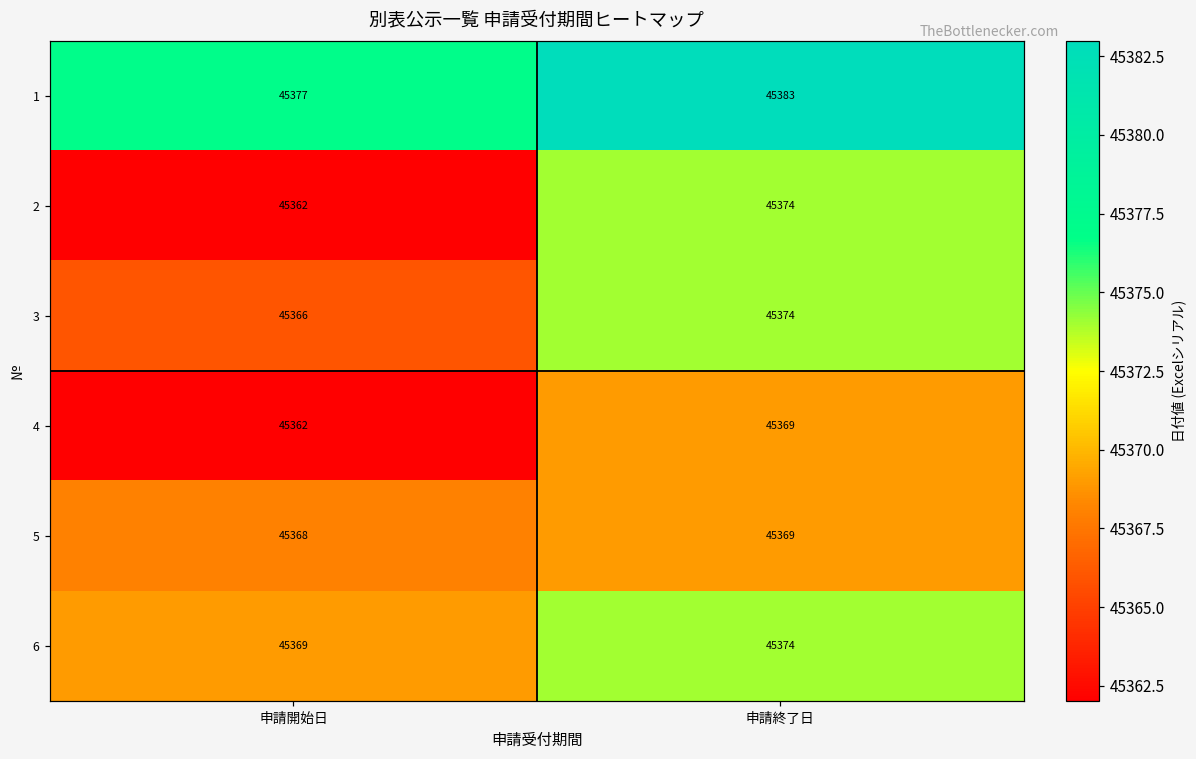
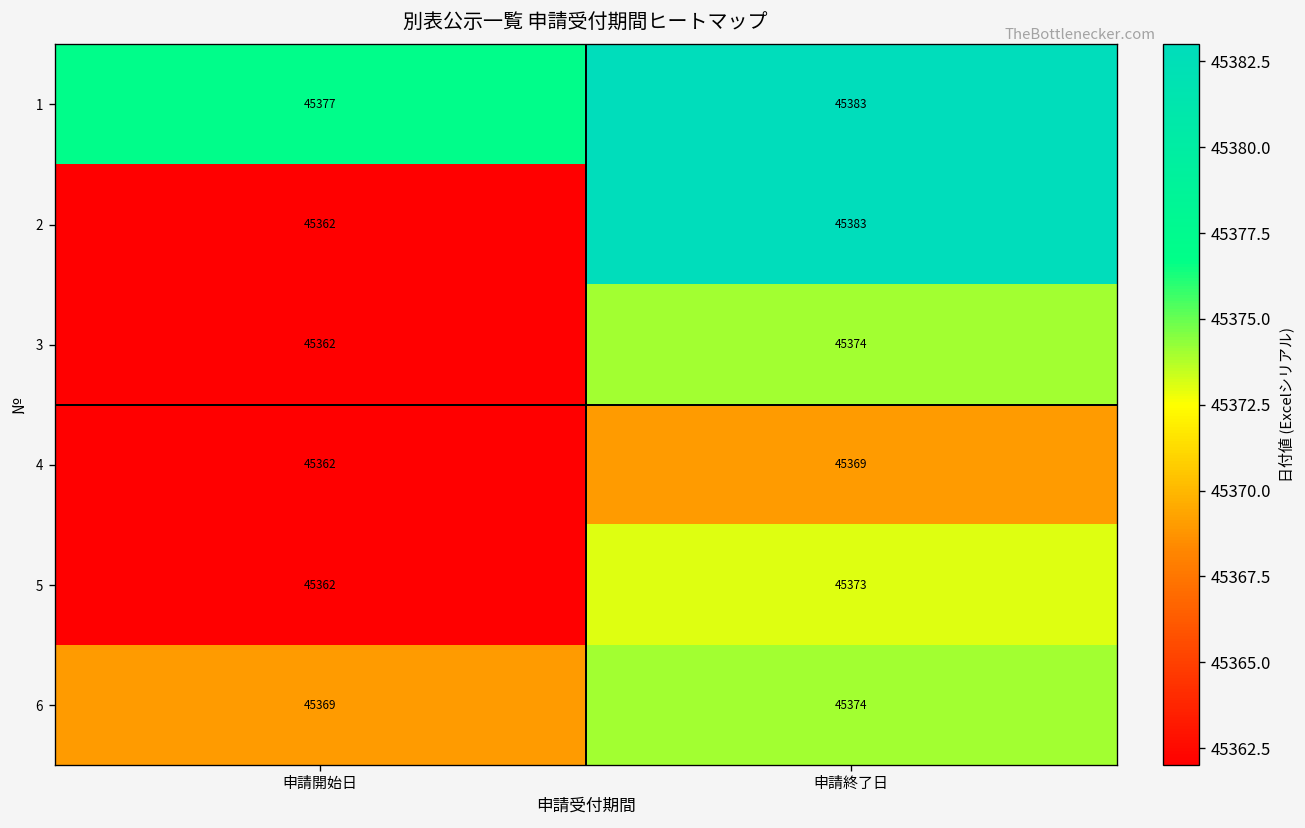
  {
    "1": {
      "申請開始日": 45377,
      "申請終了日": 45383
    },
    "2": {
      "申請開始日": 45362,
-     "申請終了日": 45374
+     "申請終了日": 45383
    },
    "3": {
-     "申請開始日": 45366,
+     "申請開始日": 45362,
      "申請終了日": 45374
    },
    "4": {
      "申請開始日": 45362,
      "申請終了日": 45369
    },
    "5": {
-     "申請開始日": 45368,
-     "申請終了日": 45369
+     "申請開始日": 45362,
+     "申請終了日": 45373
    },
    "6": {
      "申請開始日": 45369,
      "申請終了日": 45374
    }
  }
